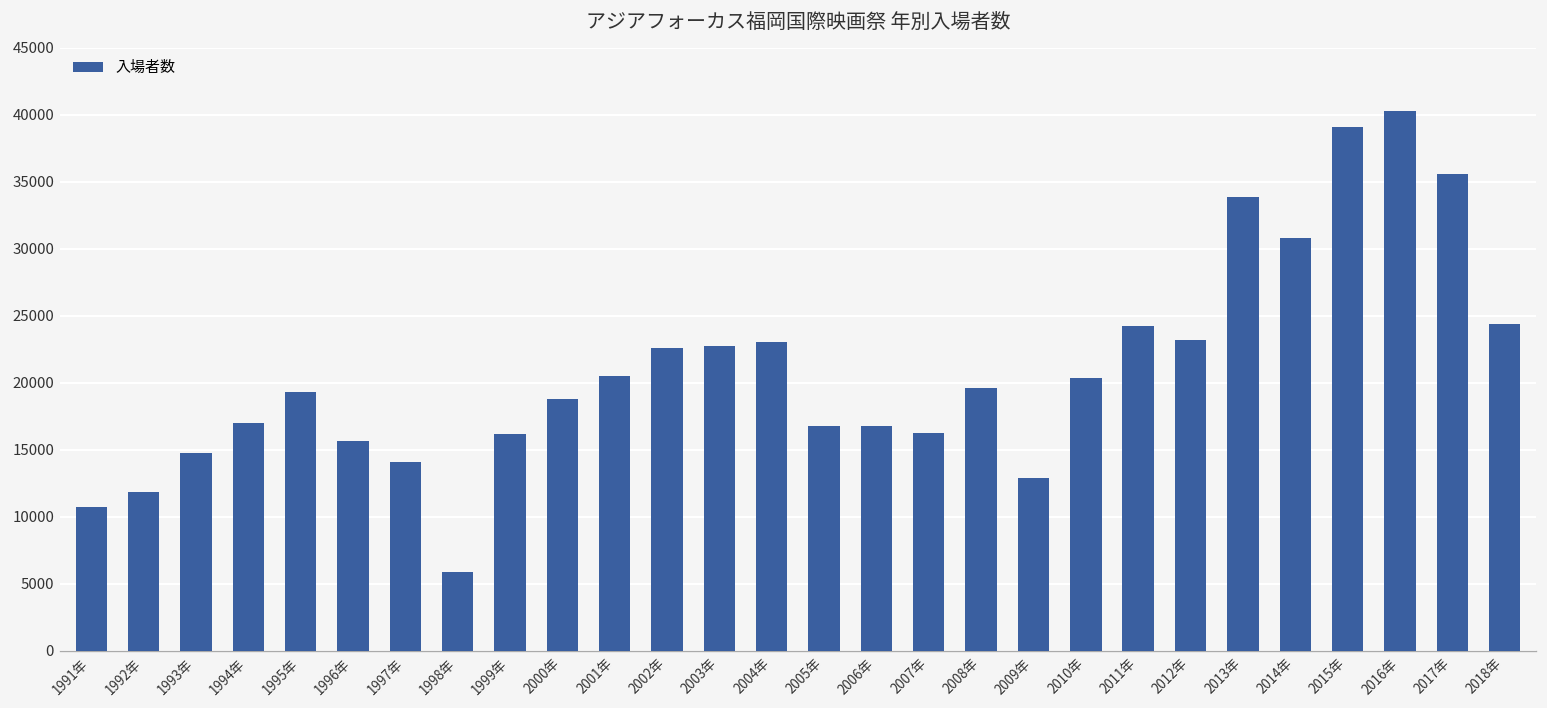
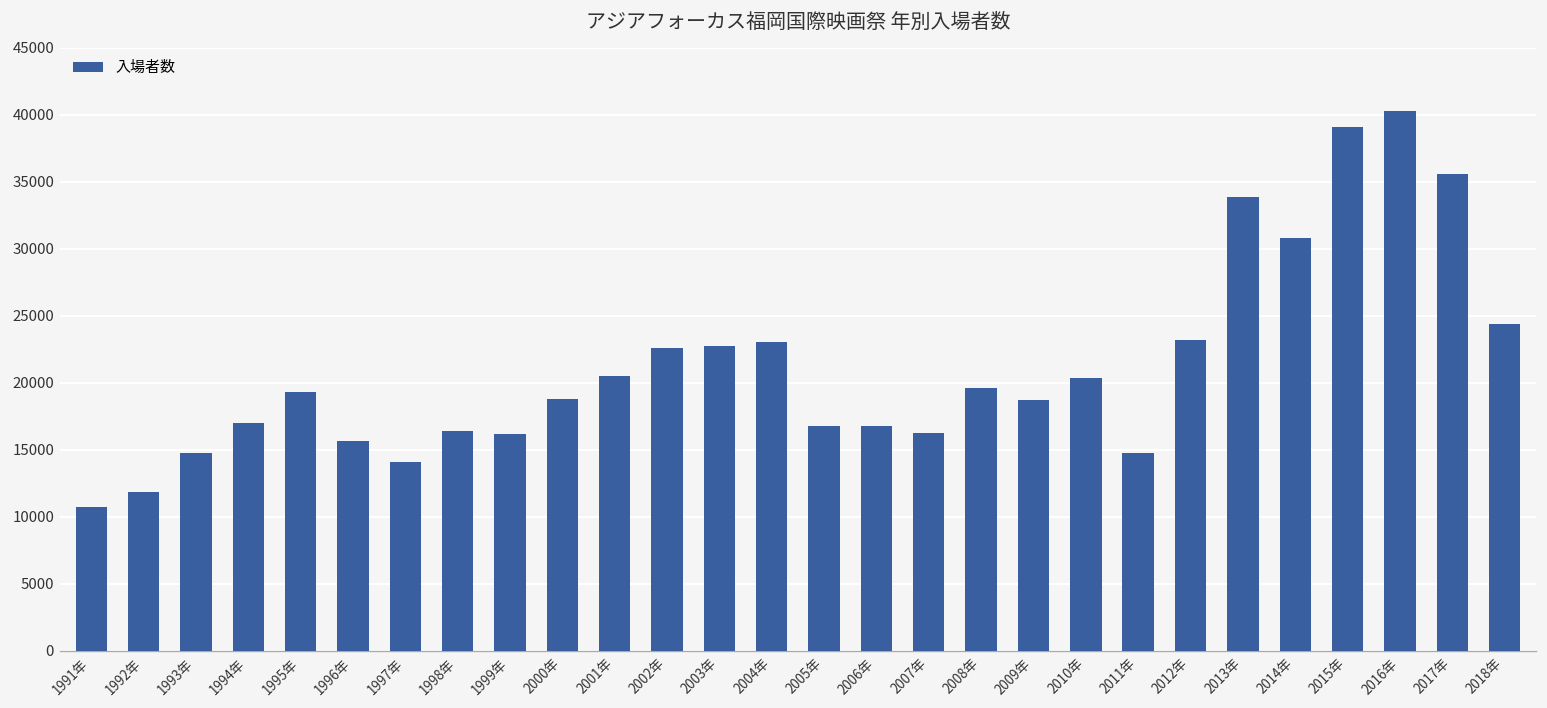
  {
    "1991年": 10700,
    "1992年": 11900,
    "1993年": 14700,
    "1994年": 17000,
    "1995年": 19300,
    "1996年": 15700,
    "1997年": 14100,
-   "1998年": 5900,
+   "1998年": 16400,
    "1999年": 16200,
    "2000年": 18800,
    "2001年": 20500,
    "2002年": 22600,
    "2003年": 22700,
    "2004年": 23000,
    "2005年": 16800,
    "2006年": 16800,
    "2007年": 16300,
    "2008年": 19600,
-   "2009年": 12900,
+   "2009年": 18700,
    "2010年": 20300,
-   "2011年": 24200,
+   "2011年": 14700,
    "2012年": 23200,
    "2013年": 33800,
    "2014年": 30800,
    "2015年": 39000,
    "2016年": 40300,
    "2017年": 35600,
    "2018年": 24400
  }
